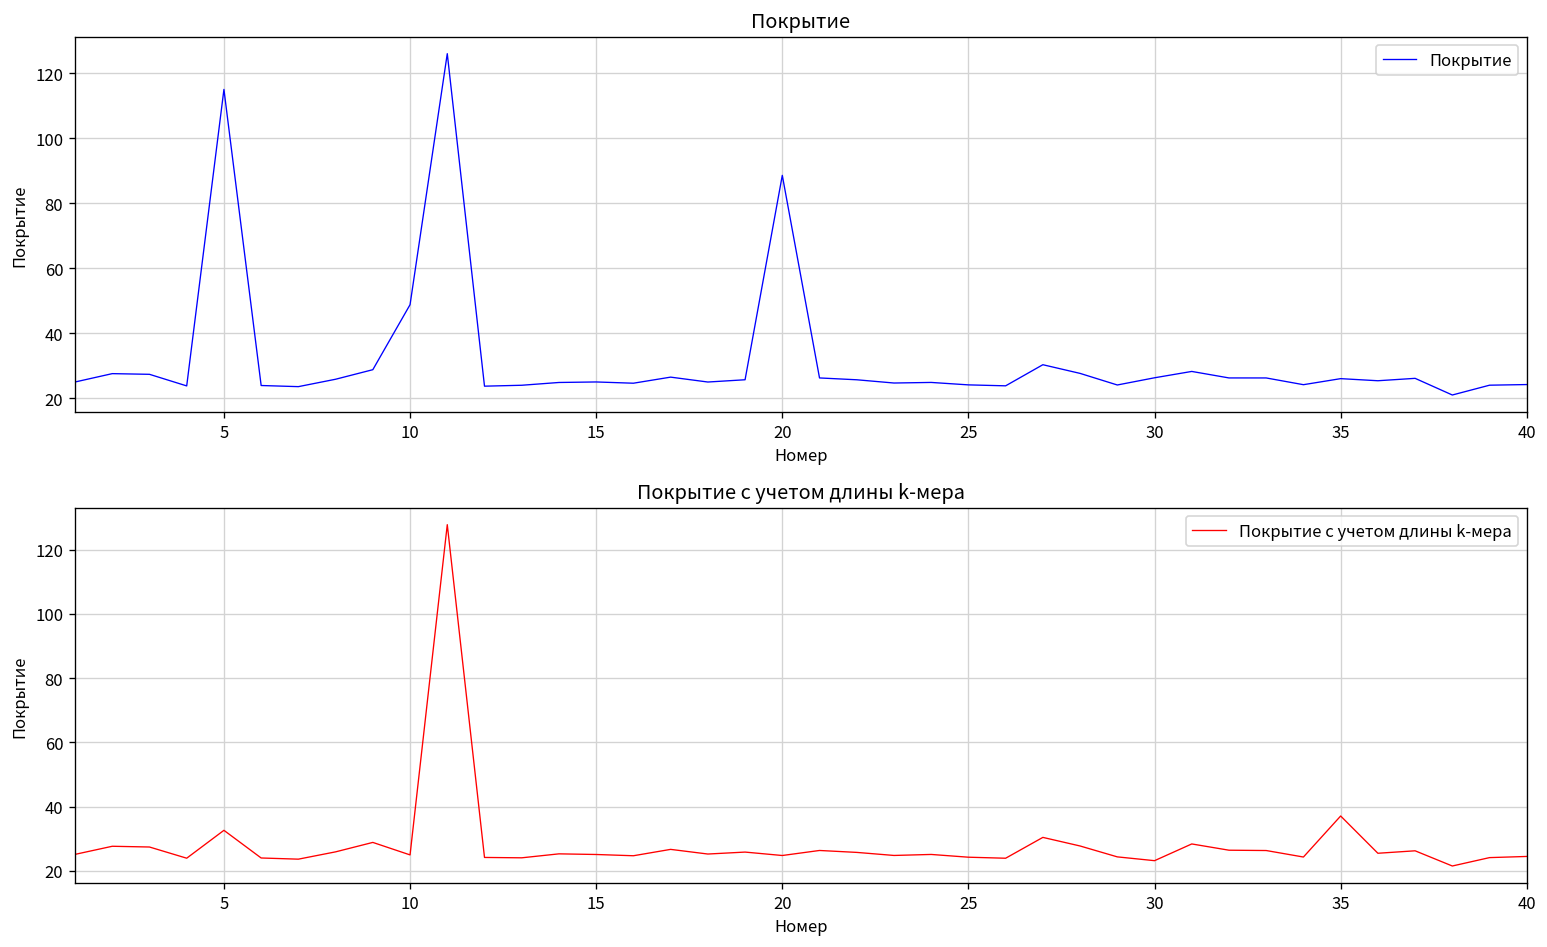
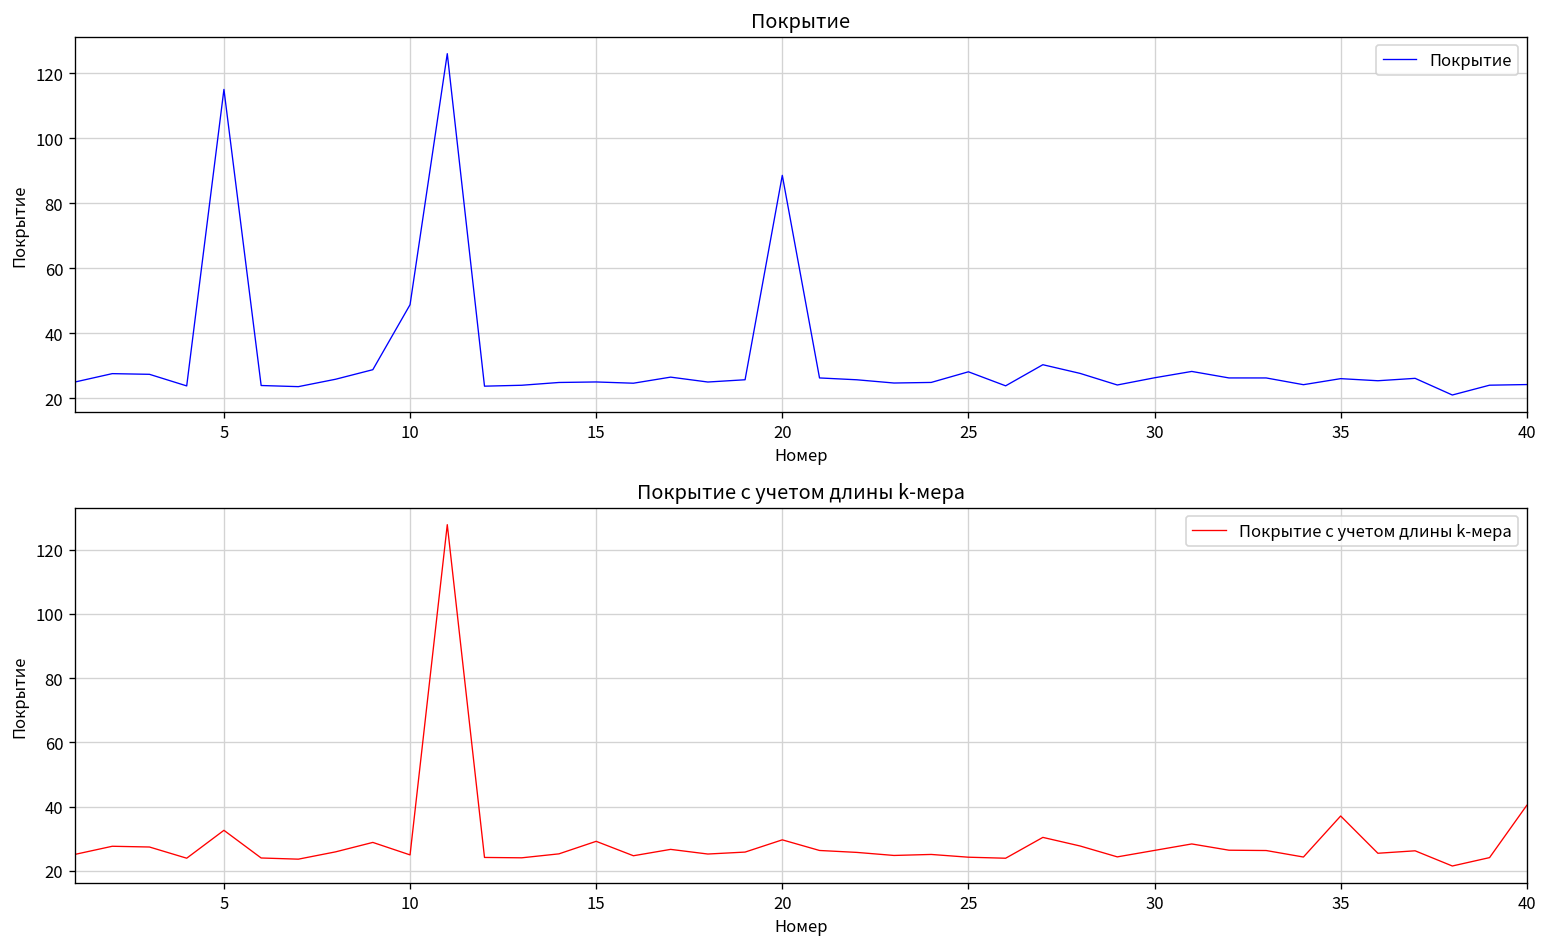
  {
    "Покрытие": {
      "5": 115,
      "10": 49,
      "15": 25,
      "20": 89,
-     "25": 24,
+     "25": 28,
      "30": 26,
      "35": 26,
      "40": 24
    },
    "Покрытие с учетом длины k-мера": {
      "5": 33,
      "10": 25,
-     "15": 25,
-     "20": 25,
+     "15": 29,
+     "20": 30,
      "25": 24,
-     "30": 23,
+     "30": 26,
      "35": 37,
-     "40": 25
+     "40": 40
    }
  }
